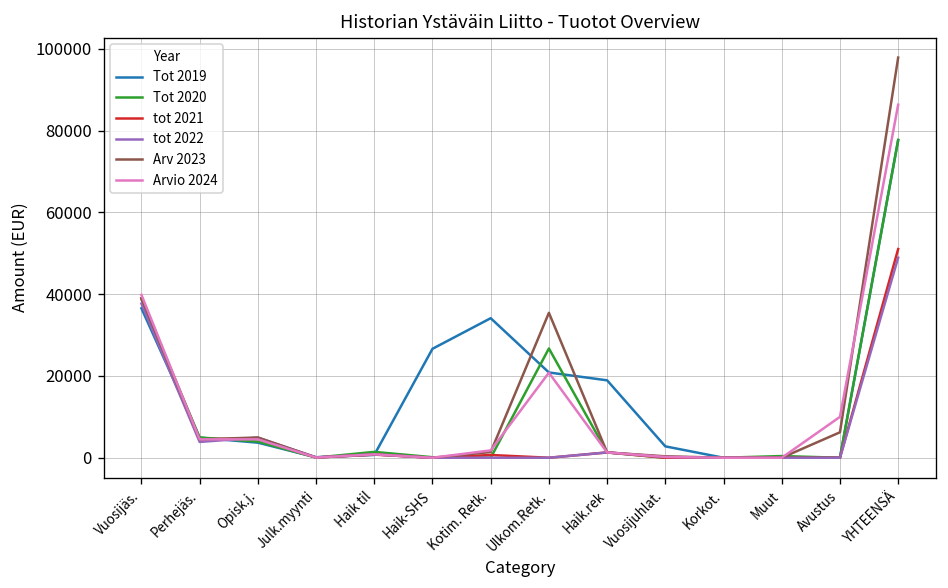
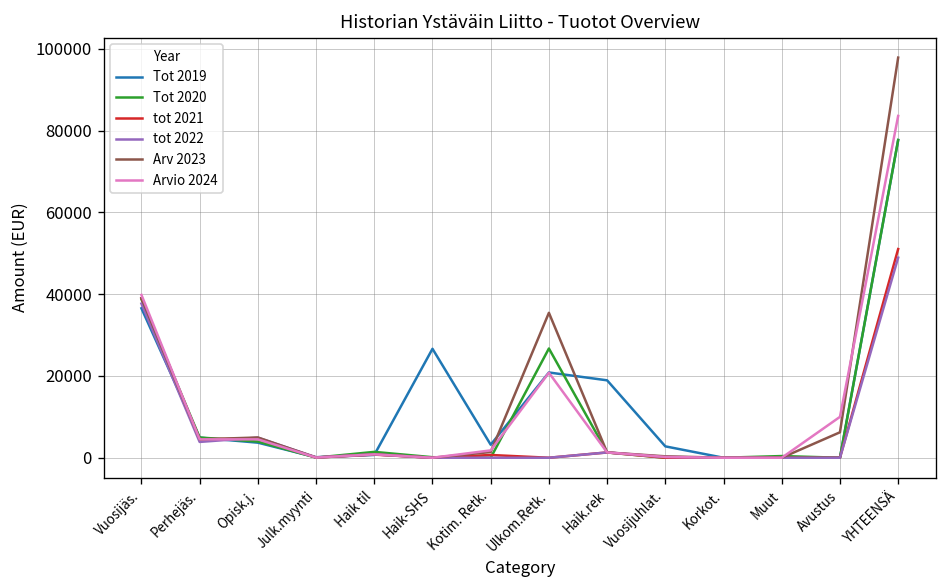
  {
    "Tot 2019": {
      "Vuosijäs.": 37000,
      "Haik-SHS": 27000,
-     "Kotim. Retk.": 34000,
+     "Kotim. Retk.": 3000,
      "Haik.rek": 19000,
      "Vuosijuhlat.": 3000
    },
    "Tot 2020": {
      "Ulkom.Retk.": 27000
    },
    "tot 2021": {
      "YHTEENSÄ": 51000
    },
    "tot 2022": {
      "Vuosijäs.": 38000,
      "YHTEENSÄ": 49000
    },
    "Arv 2023": {
      "Ulkom.Retk.": 35000,
      "Avustus": 6000,
      "YHTEENSÄ": 98000
    },
    "Arvio 2024": {
      "Vuosijäs.": 40000,
      "Avustus": 10000,
-     "YHTEENSÄ": 86000
+     "YHTEENSÄ": 84000
    }
  }
